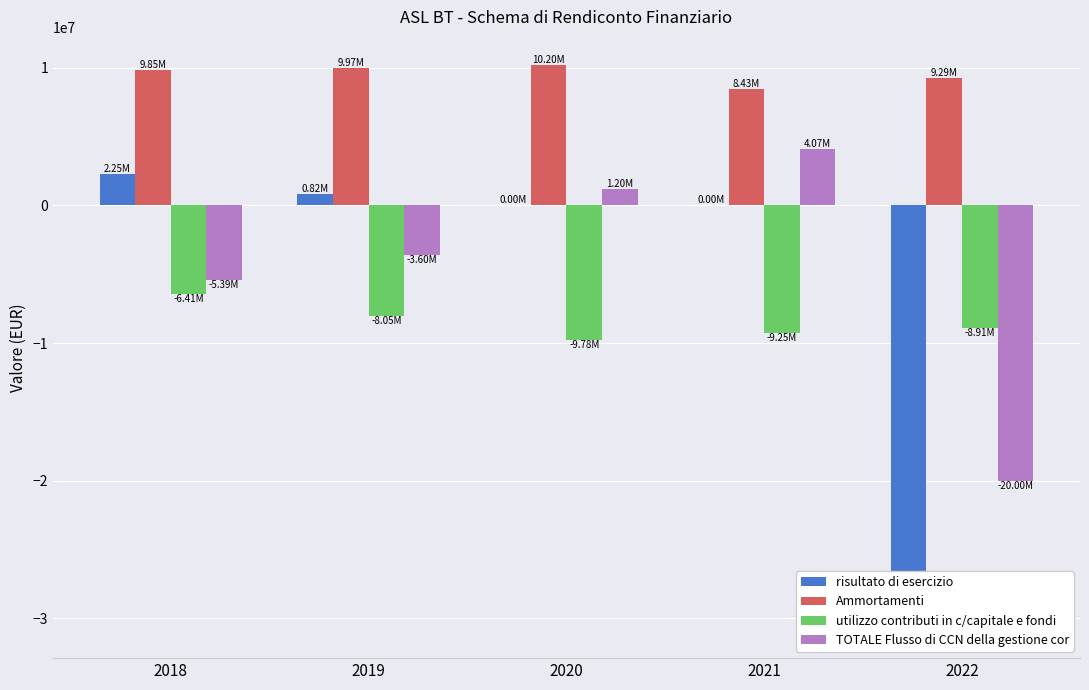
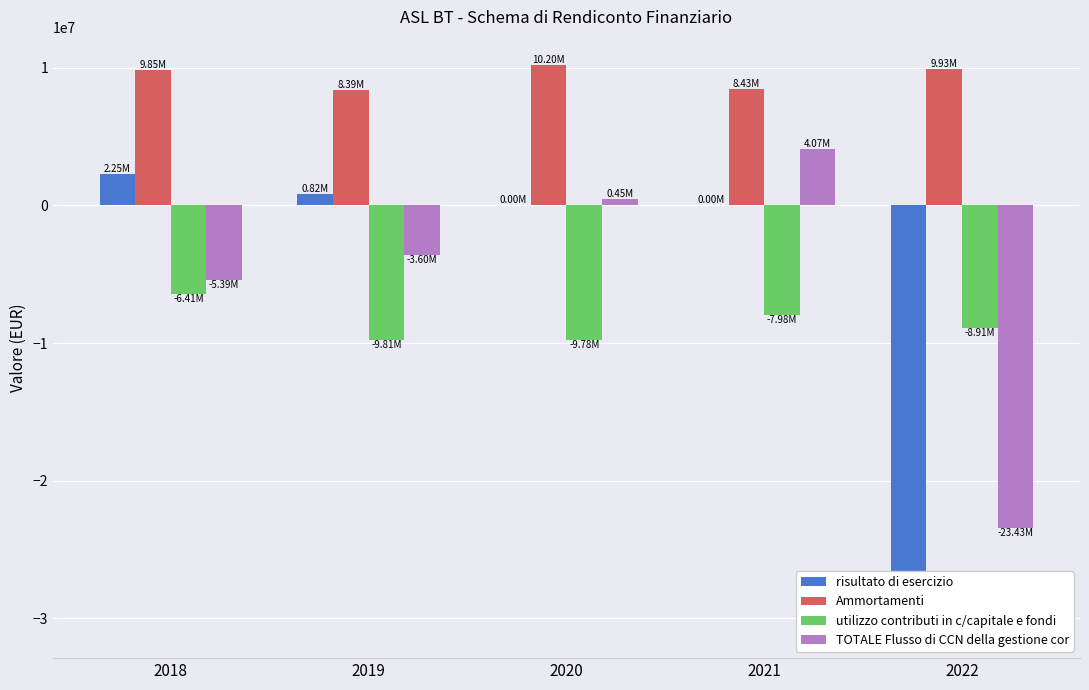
  {
    "risultato di esercizio": {
      "2018": "2.25M",
      "2019": "0.82M",
      "2021": "0.00M"
    },
    "Ammortamenti": {
      "2018": "9.85M",
-     "2019": "9.97M",
+     "2019": "8.39M",
      "2020": "10.20M",
      "2021": "8.43M",
-     "2022": "9.29M"
+     "2022": "9.93M"
    },
    "utilizzo contributi in c/capitale e fondi": {
      "2018": "-6.41M",
-     "2019": "-8.05M",
+     "2019": "-9.81M",
      "2020": "-9.78M",
-     "2021": "-9.25M",
+     "2021": "-7.98M",
      "2022": "-8.91M"
    },
    "TOTALE Flusso di CCN della gestione cor": {
      "2018": "-5.39M",
      "2019": "-3.60M",
-     "2020": "1.20M",
+     "2020": "0.45M",
      "2021": "4.07M",
-     "2022": "-20.00M"
+     "2022": "-23.43M"
    }
  }
